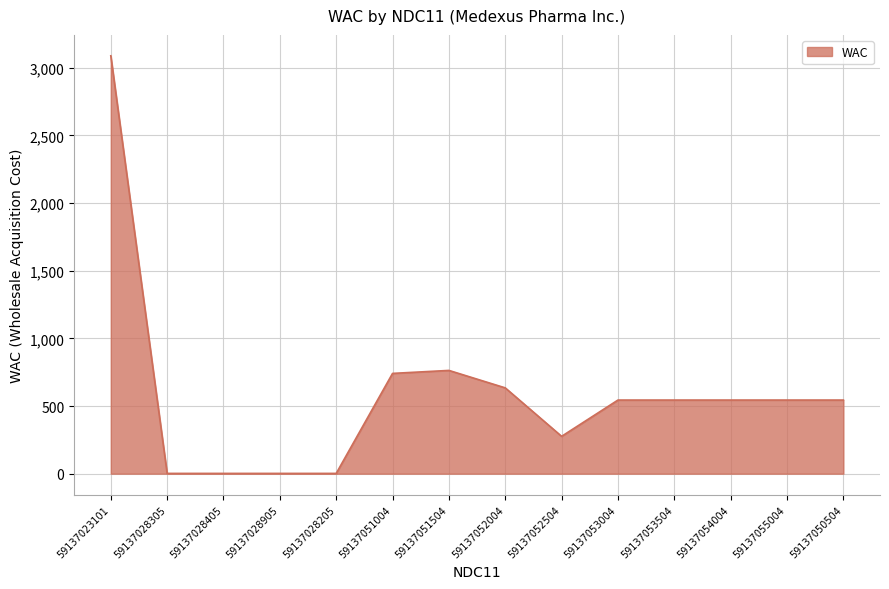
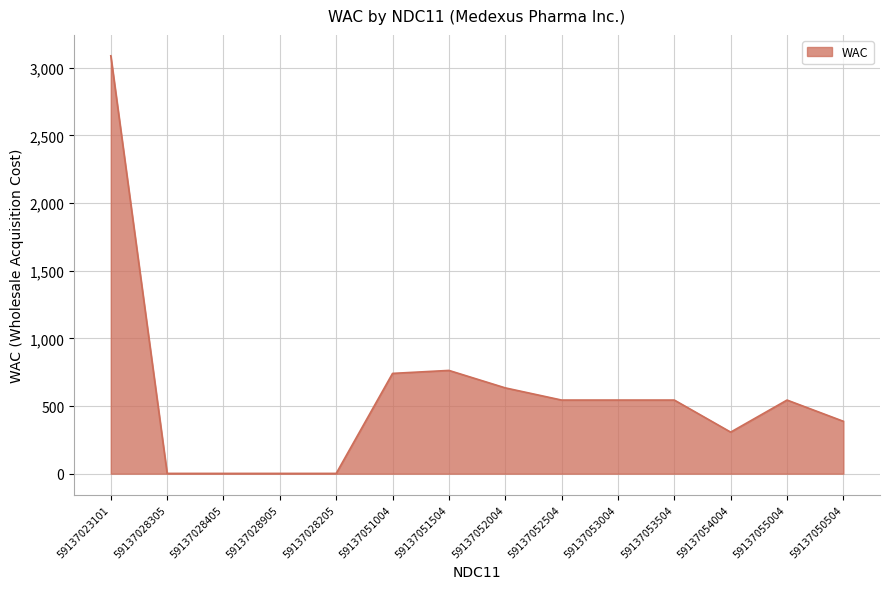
  {
    "59137023101": "3,090",
    "59137028305": "0",
    "59137028405": "0",
    "59137028905": "0",
    "59137028205": "0",
    "59137051004": "740",
    "59137051504": "760",
    "59137052004": "630",
-   "59137052504": "280",
+   "59137052504": "540",
    "59137053004": "540",
    "59137053504": "540",
-   "59137054004": "540",
+   "59137054004": "310",
    "59137055004": "540",
-   "59137050504": "540"
+   "59137050504": "390"
  }
